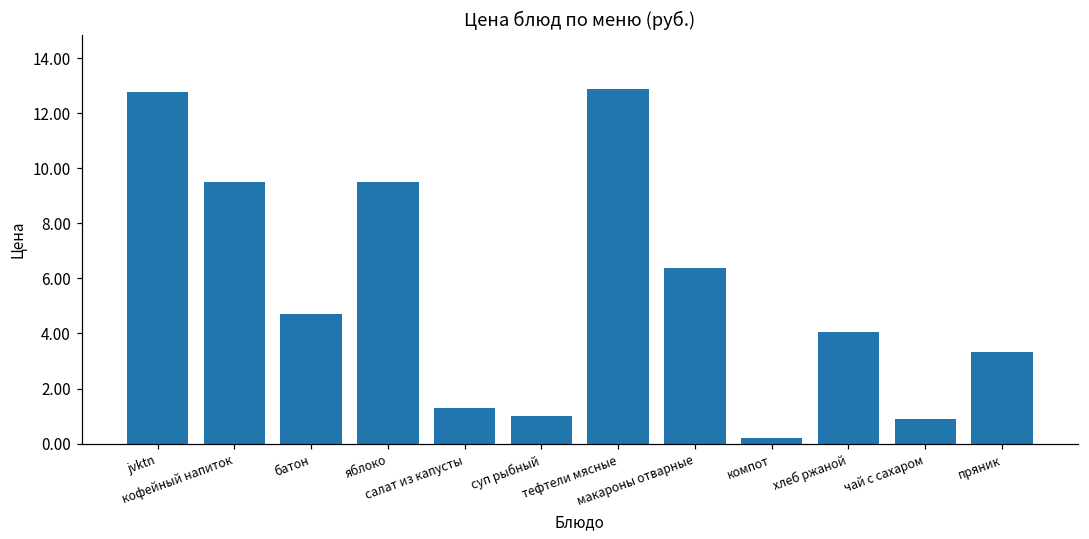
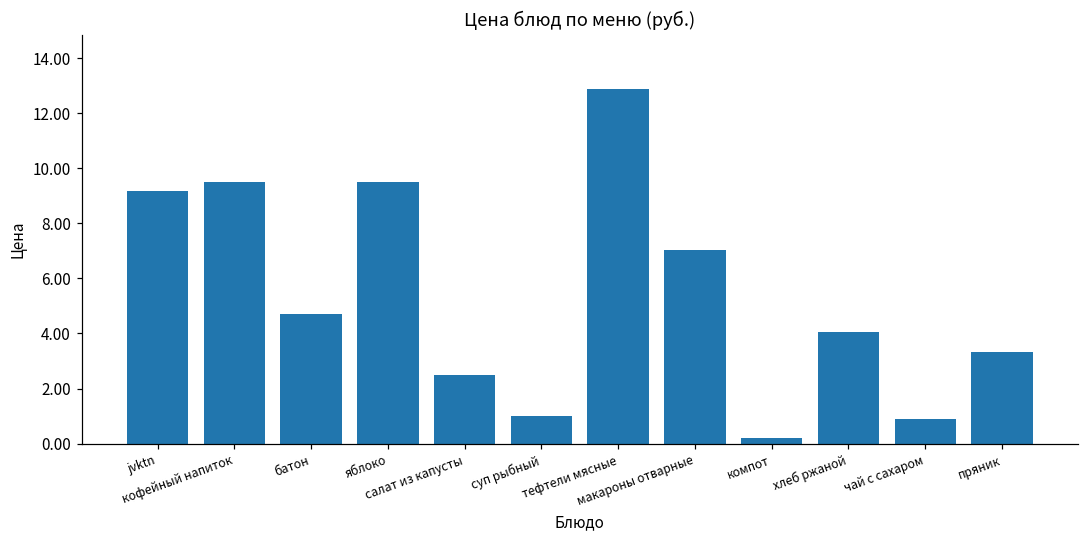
  {
-   "jvktn": 12.8,
+   "jvktn": 9.2,
    "кофейный напиток": 9.5,
    "батон": 4.7,
    "яблоко": 9.5,
-   "салат из капусты": 1.3,
+   "салат из капусты": 2.5,
    "суп рыбный": 1.0,
    "тефтели мясные": 12.9,
-   "макароны отварные": 6.4,
+   "макароны отварные": 7.1,
    "компот": 0.2,
    "хлеб ржаной": 4.1,
    "чай с сахаром": 0.9,
    "пряник": 3.3
  }
